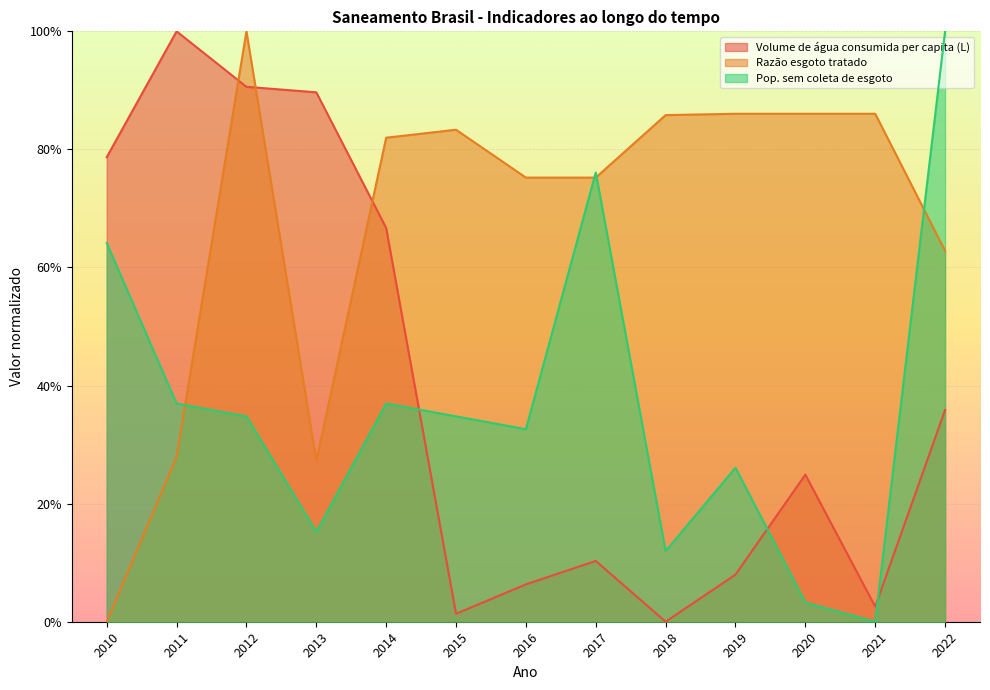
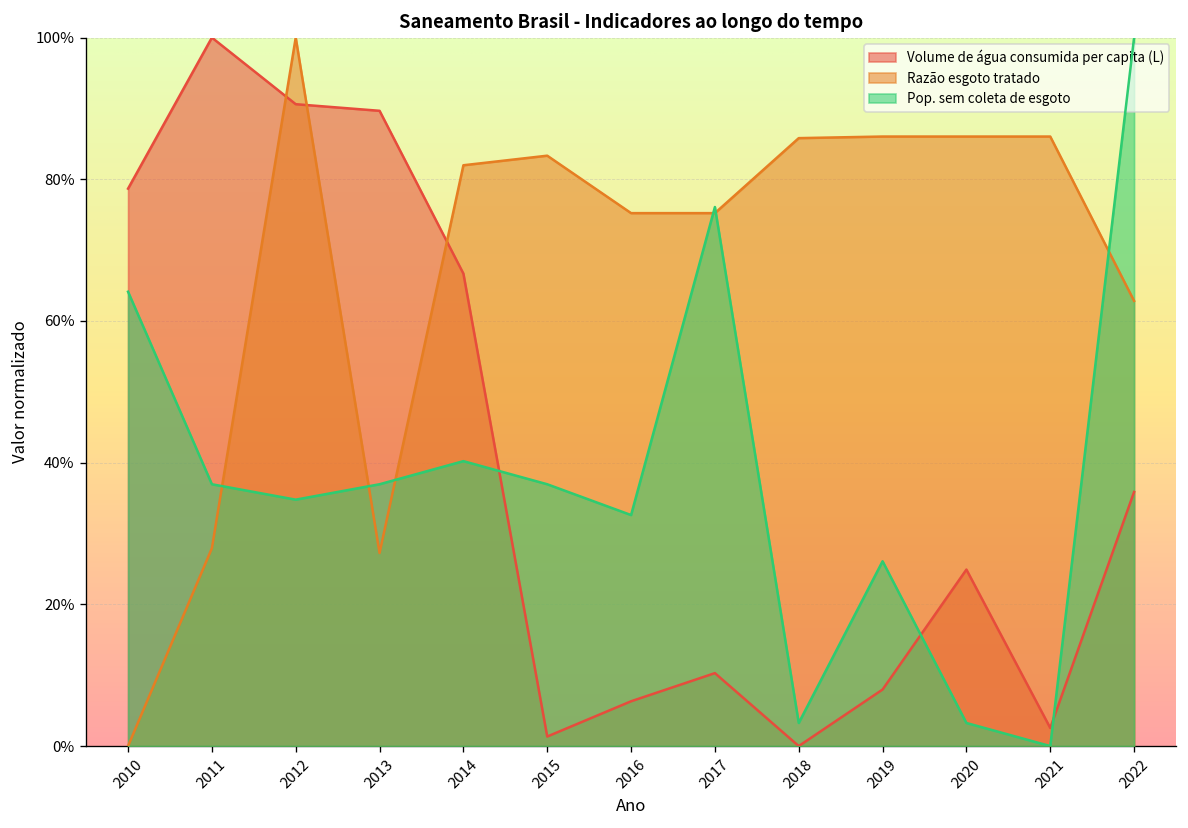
  {
    "Pop. sem coleta de esgoto": {
      "2010": "64%",
      "2011": "37%",
      "2012": "35%",
-     "2013": "15%",
-     "2014": "37%",
-     "2015": "35%",
+     "2013": "37%",
+     "2014": "40%",
+     "2015": "37%",
      "2016": "33%",
      "2017": "76%",
-     "2018": "12%",
+     "2018": "3%",
      "2019": "26%",
      "2020": "3%",
      "2021": "0%",
      "2022": "100%"
    }
  }
